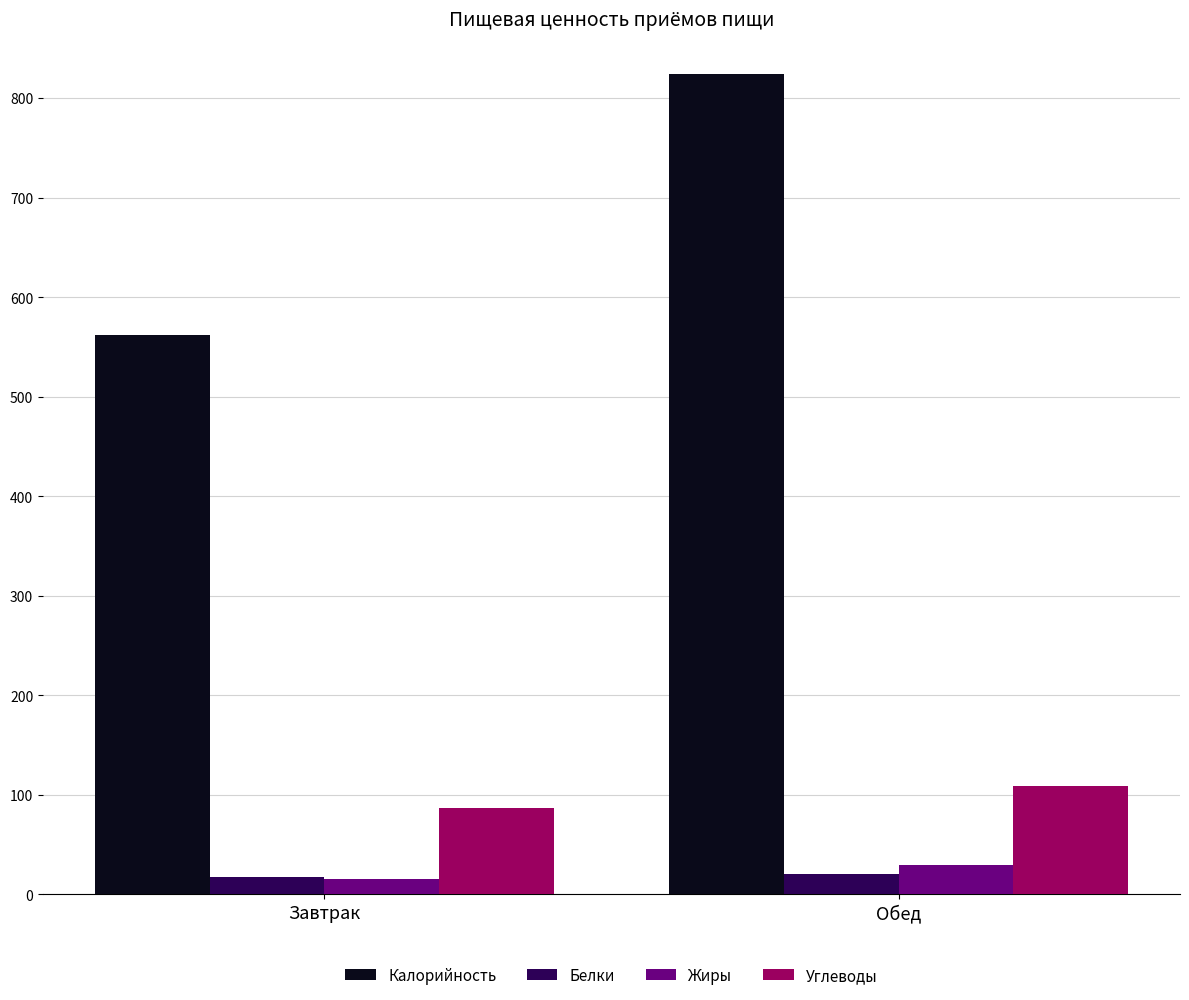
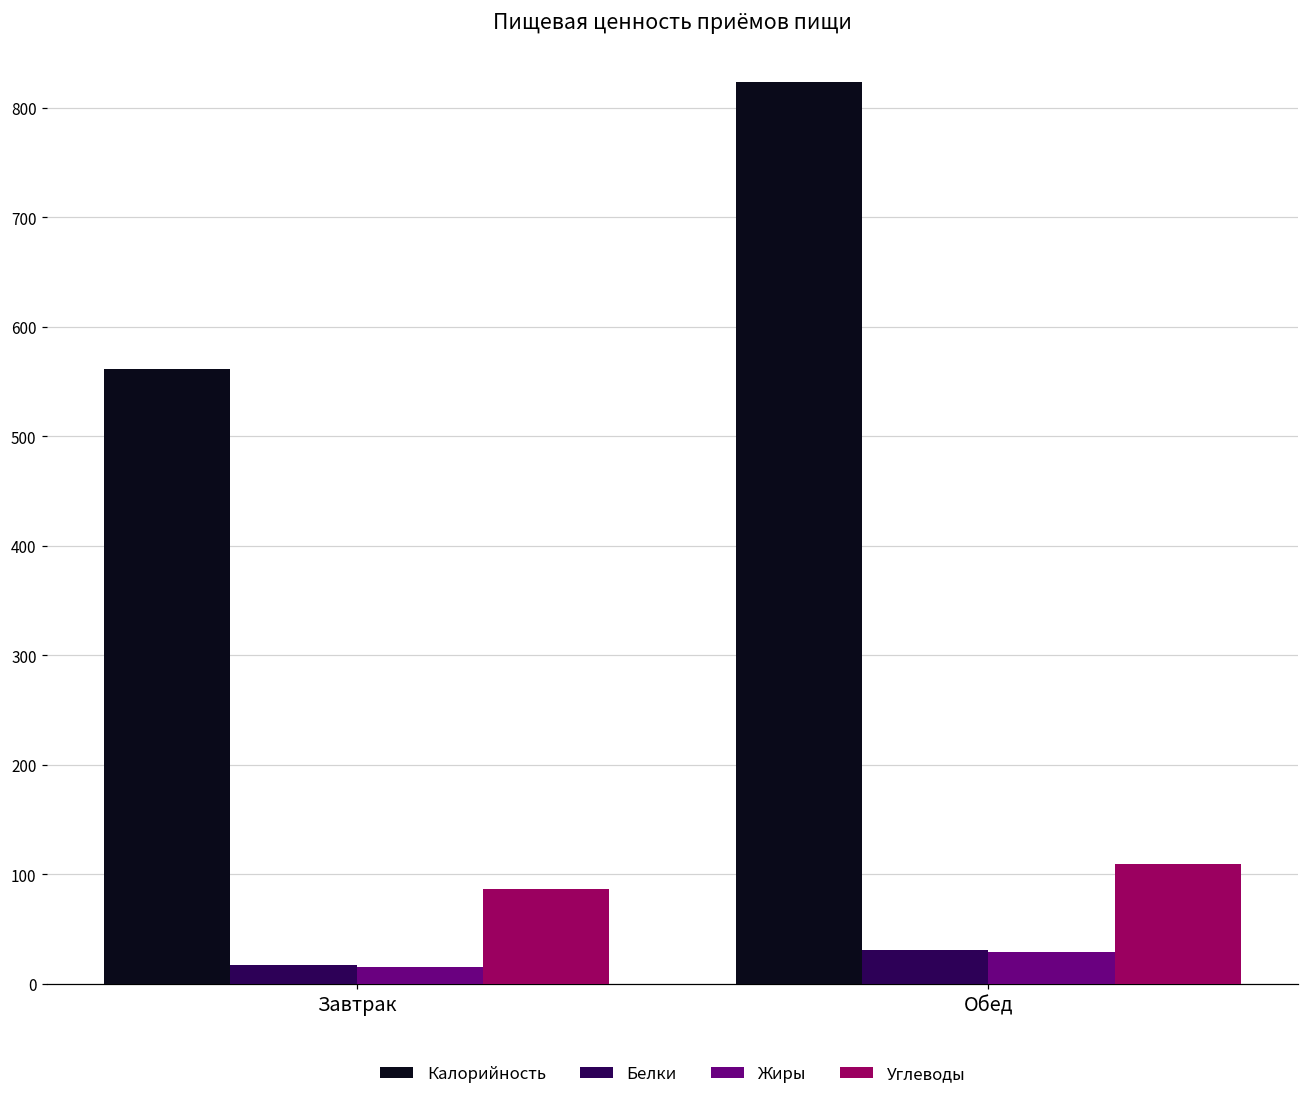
  {
    "Калорийность": {
      "Завтрак": 560,
      "Обед": 820
    },
    "Белки": {
      "Завтрак": 20,
-     "Обед": 20
+     "Обед": 30
    }
  }
